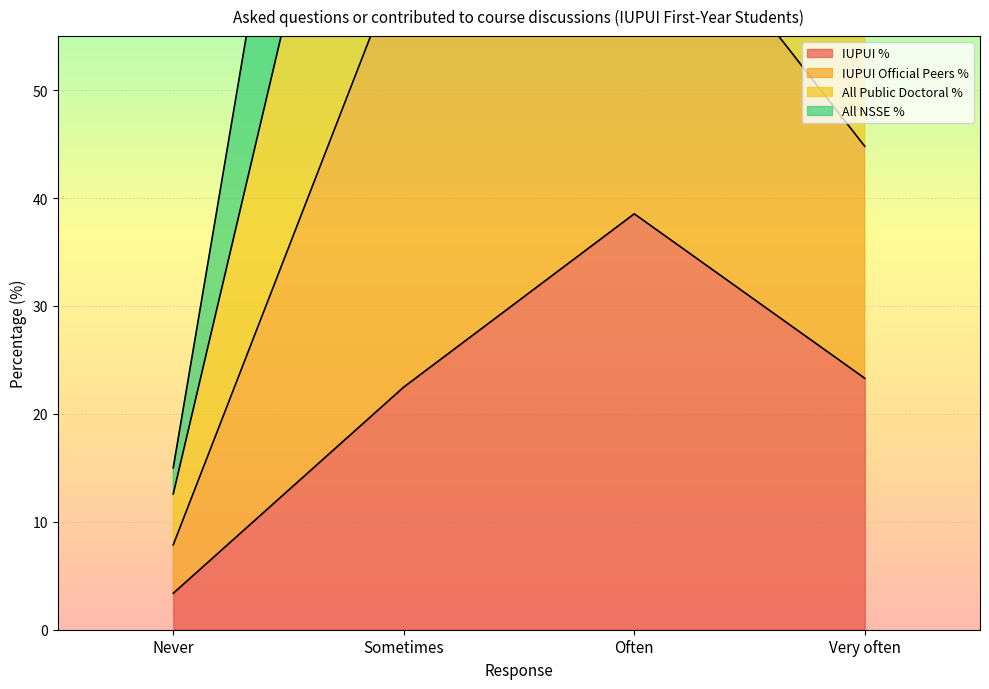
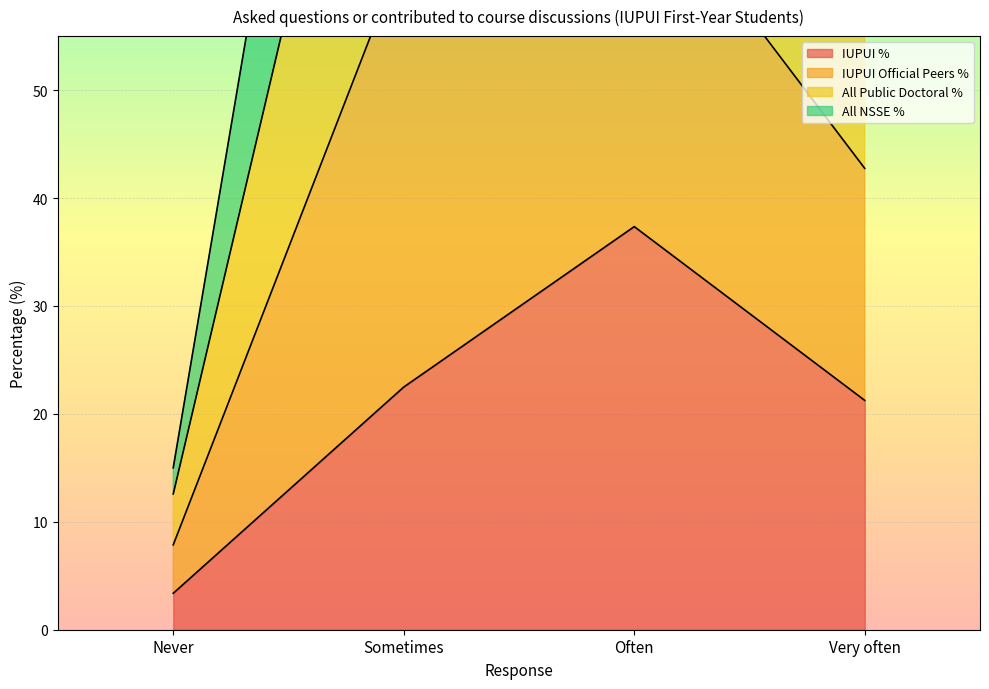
  {
    "IUPUI %": {
      "Never": 3.4,
      "Sometimes": 22.5,
-     "Often": 38.5,
-     "Very often": 23.3
+     "Often": 37.3,
+     "Very often": 21.2
    },
    "All NSSE %": {
      "Never": 2.4
    }
  }
